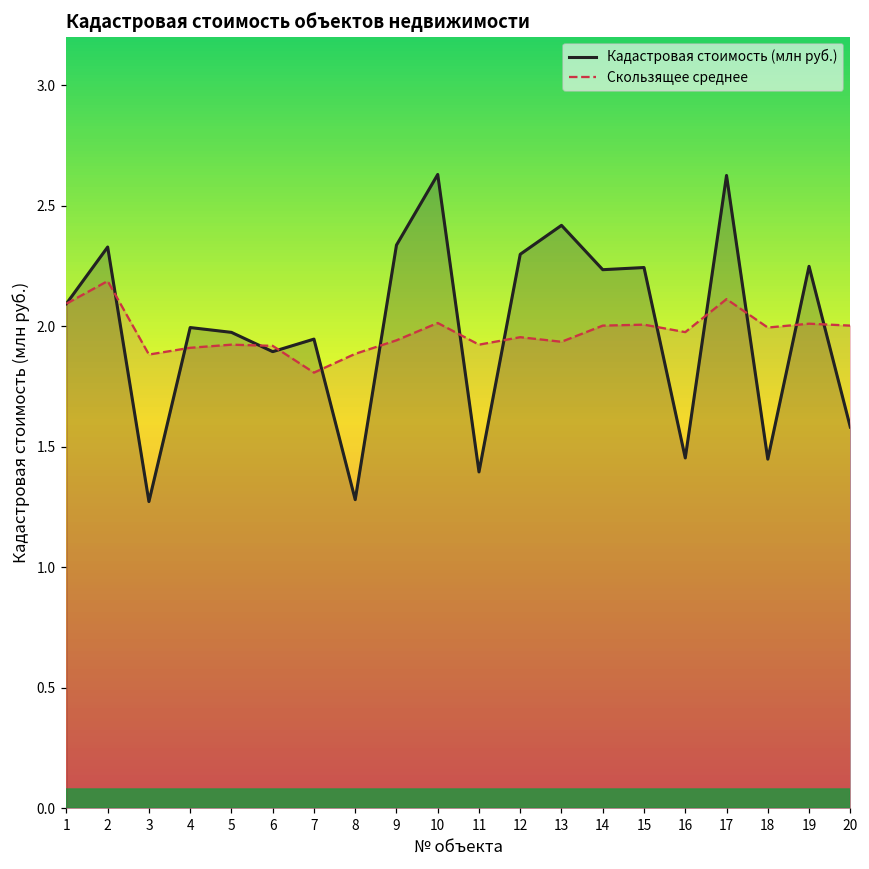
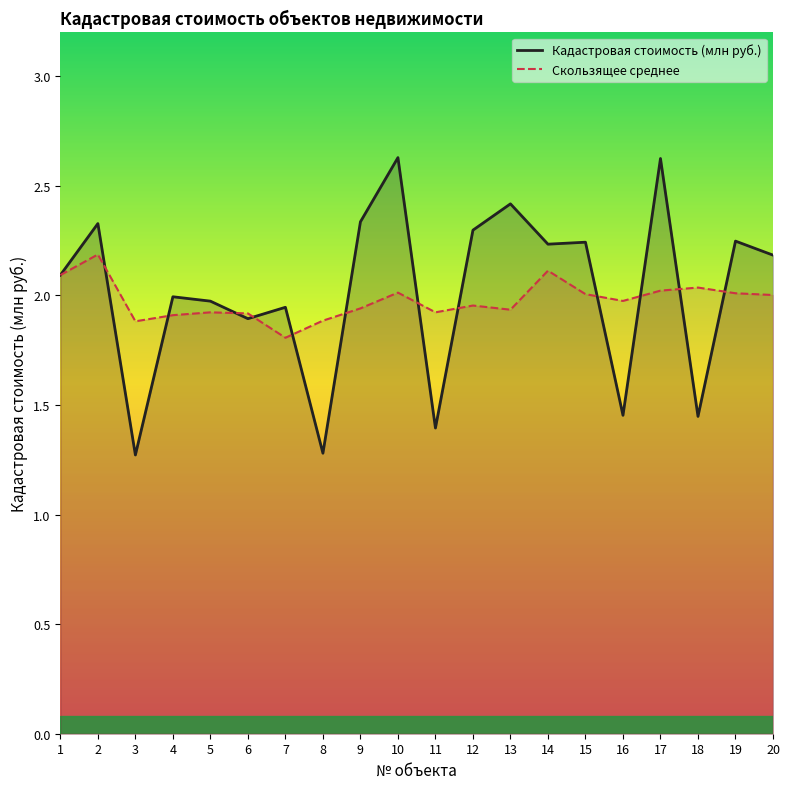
  {
    "Кадастровая стоимость (млн руб.)": {
      "2": 2.33,
      "3": 1.27,
      "4": 1.99,
      "5": 1.97,
      "6": 1.89,
      "7": 1.95,
      "8": 1.28,
      "9": 2.34,
      "10": 2.63,
      "11": 1.40,
      "12": 2.30,
      "13": 2.42,
      "14": 2.23,
      "15": 2.24,
      "16": 1.45,
      "17": 2.63,
      "18": 1.45,
      "19": 2.25,
-     "20": 1.58
+     "20": 2.18
    },
    "Скользящее среднее": {
      "2": 2.19,
      "3": 1.88,
      "4": 1.91,
      "5": 1.92,
      "6": 1.92,
      "7": 1.81,
      "8": 1.89,
      "9": 1.94,
      "10": 2.01,
      "11": 1.92,
      "12": 1.95,
      "13": 1.94,
-     "14": 2.00,
+     "14": 2.11,
      "15": 2.01,
      "16": 1.98,
-     "17": 2.11,
-     "18": 1.99,
+     "17": 2.02,
+     "18": 2.04,
      "19": 2.01,
      "20": 2.00
    }
  }
